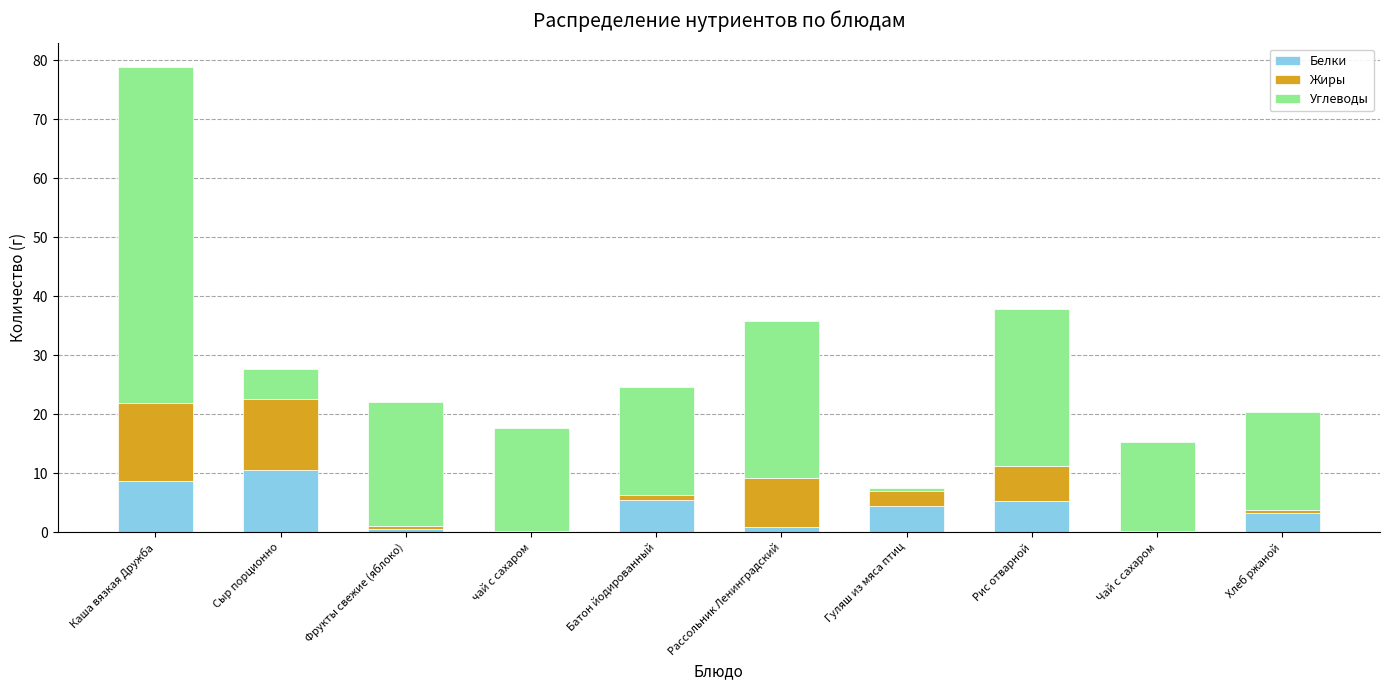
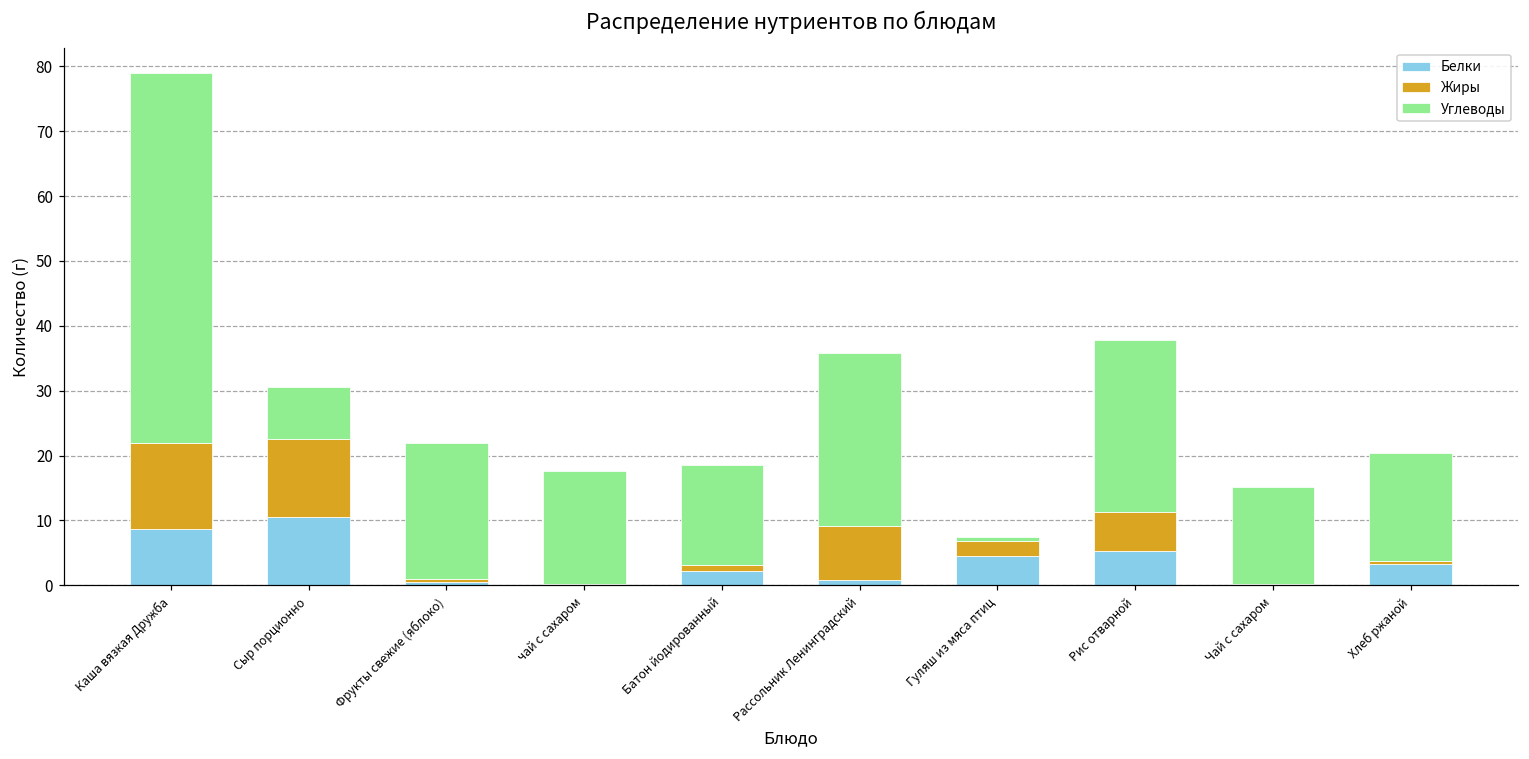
  {
    "Белки": {
      "Каша вязкая Дружба": 9,
      "Сыр порционно": 11,
      "Фрукты свежие (яблоко)": 1,
-     "Батон йодированный": 5,
+     "Батон йодированный": 2,
      "Рассольник Ленинградский": 1,
      "Гуляш из мяса птиц": 5,
      "Рис отварной": 5,
      "Хлеб ржаной": 3
    },
    "Жиры": {
      "Каша вязкая Дружба": 13,
      "Сыр порционно": 12,
      "Фрукты свежие (яблоко)": 1,
      "чай с сахаром": 0,
      "Батон йодированный": 1,
      "Рассольник Ленинградский": 8,
      "Гуляш из мяса птиц": 2,
      "Рис отварной": 6,
      "Чай с сахаром": 0
    },
    "Углеводы": {
      "Каша вязкая Дружба": 57,
-     "Сыр порционно": 5,
+     "Сыр порционно": 8,
      "Фрукты свежие (яблоко)": 21,
      "чай с сахаром": 18,
-     "Батон йодированный": 18,
+     "Батон йодированный": 15,
      "Рассольник Ленинградский": 27,
      "Гуляш из мяса птиц": 1,
      "Рис отварной": 27,
      "Чай с сахаром": 15,
      "Хлеб ржаной": 17
    }
  }
